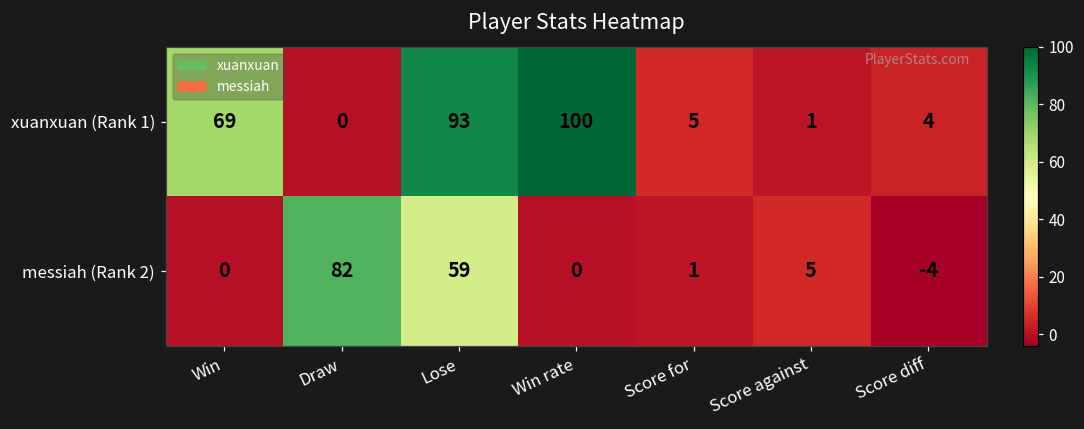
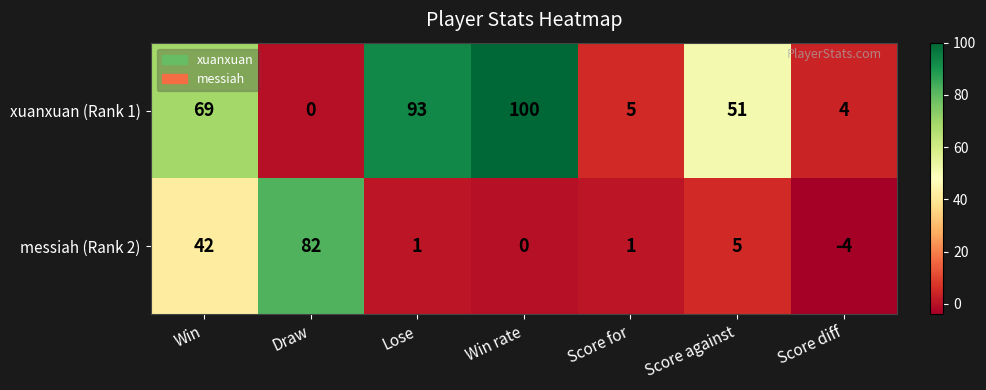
  {
    "xuanxuan (Rank 1)": {
      "Win": 69,
      "Draw": 0,
      "Lose": 93,
      "Win rate": 100,
      "Score for": 5,
-     "Score against": 1
+     "Score against": 51
    },
    "messiah (Rank 2)": {
-     "Win": 0,
+     "Win": 42,
      "Draw": 82,
-     "Lose": 59,
+     "Lose": 1,
      "Win rate": 0,
      "Score for": 1,
      "Score against": 5,
      "Score diff": -4
    }
  }
